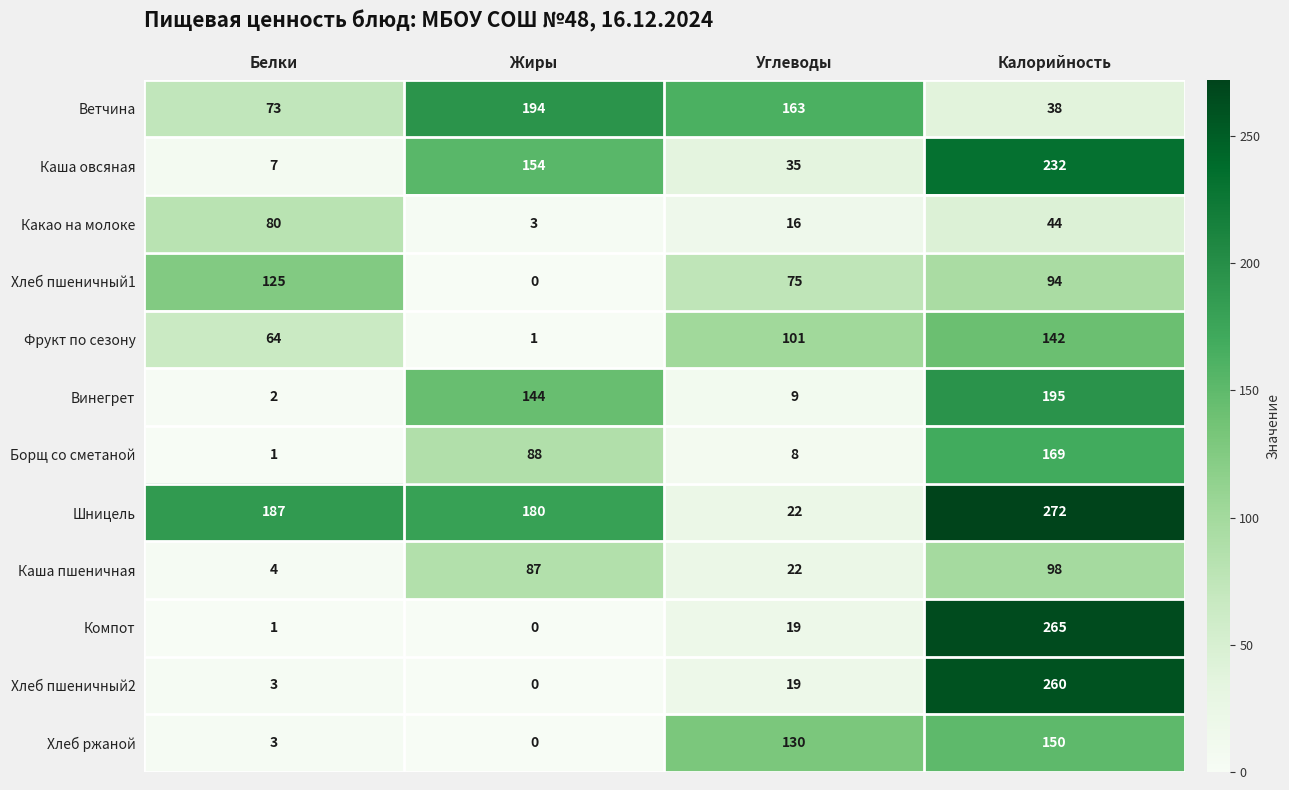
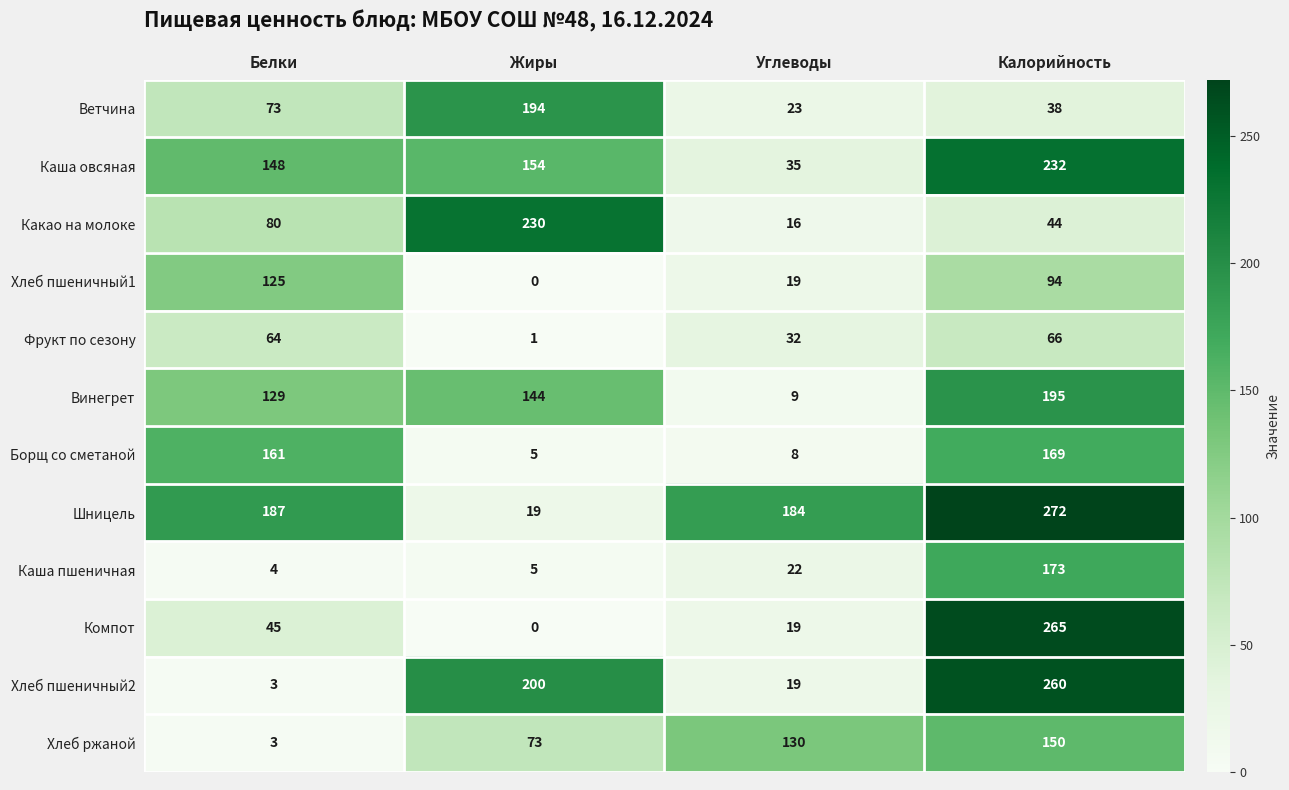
  {
    "Ветчина": {
      "Белки": 73,
      "Жиры": 194,
-     "Углеводы": 163,
+     "Углеводы": 23,
      "Калорийность": 38
    },
    "Каша овсяная": {
-     "Белки": 7,
+     "Белки": 148,
      "Жиры": 154,
      "Углеводы": 35,
      "Калорийность": 232
    },
    "Какао на молоке": {
      "Белки": 80,
-     "Жиры": 3,
+     "Жиры": 230,
      "Углеводы": 16,
      "Калорийность": 44
    },
    "Хлеб пшеничный1": {
      "Белки": 125,
      "Жиры": 0,
-     "Углеводы": 75,
+     "Углеводы": 19,
      "Калорийность": 94
    },
    "Фрукт по сезону": {
      "Белки": 64,
      "Жиры": 1,
-     "Углеводы": 101,
-     "Калорийность": 142
+     "Углеводы": 32,
+     "Калорийность": 66
    },
    "Винегрет": {
-     "Белки": 2,
+     "Белки": 129,
      "Жиры": 144,
      "Углеводы": 9,
      "Калорийность": 195
    },
    "Борщ со сметаной": {
-     "Белки": 1,
-     "Жиры": 88,
+     "Белки": 161,
+     "Жиры": 5,
      "Углеводы": 8,
      "Калорийность": 169
    },
    "Шницель": {
      "Белки": 187,
-     "Жиры": 180,
-     "Углеводы": 22,
+     "Жиры": 19,
+     "Углеводы": 184,
      "Калорийность": 272
    },
    "Каша пшеничная": {
      "Белки": 4,
-     "Жиры": 87,
+     "Жиры": 5,
      "Углеводы": 22,
-     "Калорийность": 98
+     "Калорийность": 173
    },
    "Компот": {
-     "Белки": 1,
+     "Белки": 45,
      "Жиры": 0,
      "Углеводы": 19,
      "Калорийность": 265
    },
    "Хлеб пшеничный2": {
      "Белки": 3,
-     "Жиры": 0,
+     "Жиры": 200,
      "Углеводы": 19,
      "Калорийность": 260
    },
    "Хлеб ржаной": {
      "Белки": 3,
-     "Жиры": 0,
+     "Жиры": 73,
      "Углеводы": 130,
      "Калорийность": 150
    }
  }
